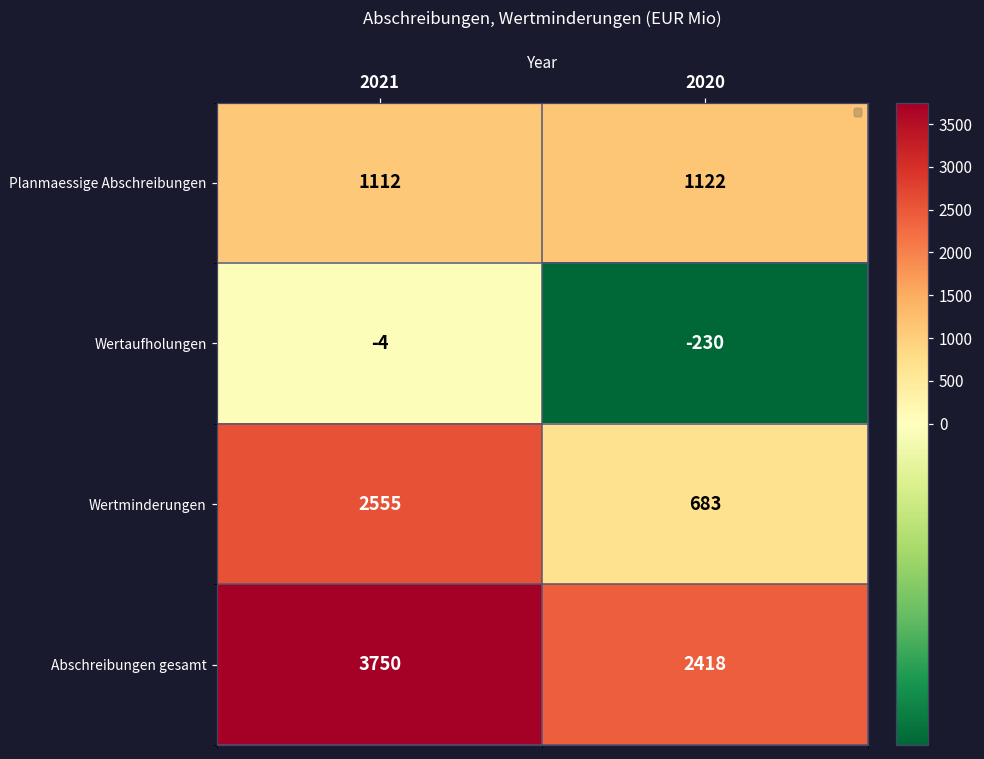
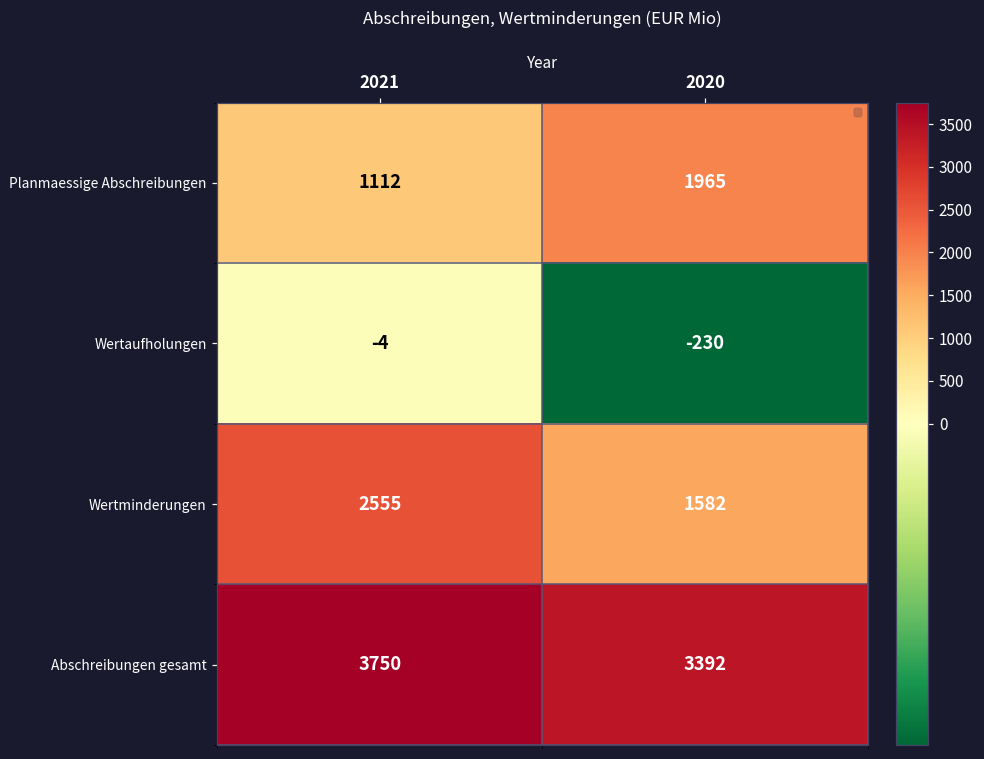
  {
    "Planmaessige Abschreibungen": {
      "2021": 1112,
-     "2020": 1122
+     "2020": 1965
    },
    "Wertaufholungen": {
      "2021": -4,
      "2020": -230
    },
    "Wertminderungen": {
      "2021": 2555,
-     "2020": 683
+     "2020": 1582
    },
    "Abschreibungen gesamt": {
      "2021": 3750,
-     "2020": 2418
+     "2020": 3392
    }
  }
